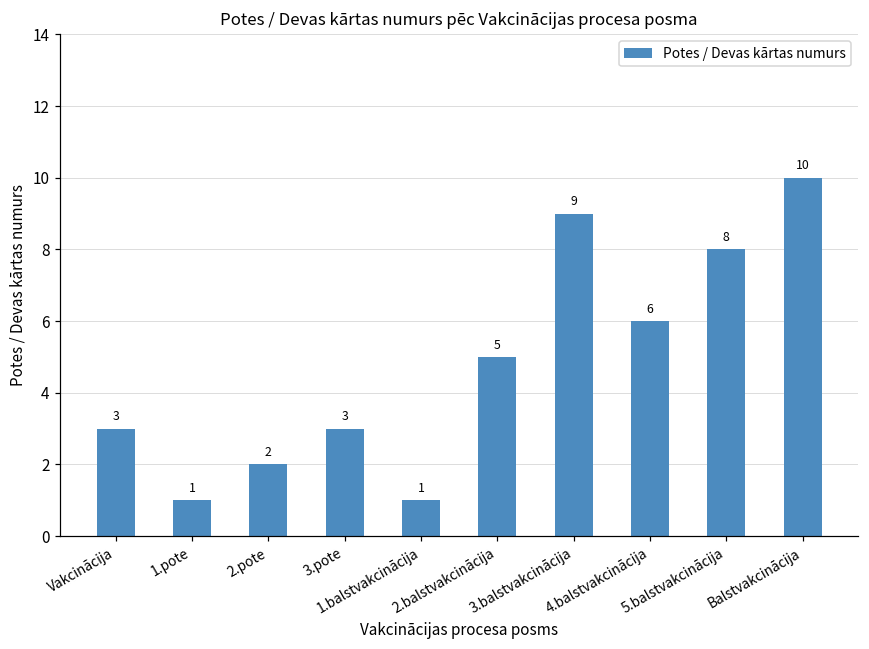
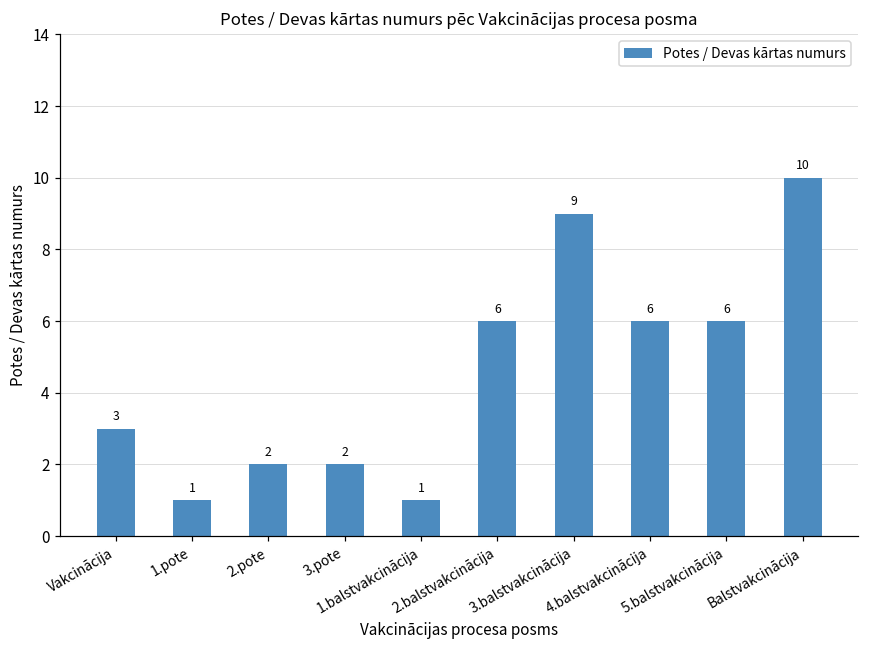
  {
    "Vakcinācija": 3,
    "1.pote": 1,
    "2.pote": 2,
-   "3.pote": 3,
+   "3.pote": 2,
    "1.balstvakcinācija": 1,
-   "2.balstvakcinācija": 5,
+   "2.balstvakcinācija": 6,
    "3.balstvakcinācija": 9,
    "4.balstvakcinācija": 6,
-   "5.balstvakcinācija": 8,
+   "5.balstvakcinācija": 6,
    "Balstvakcinācija": 10
  }
